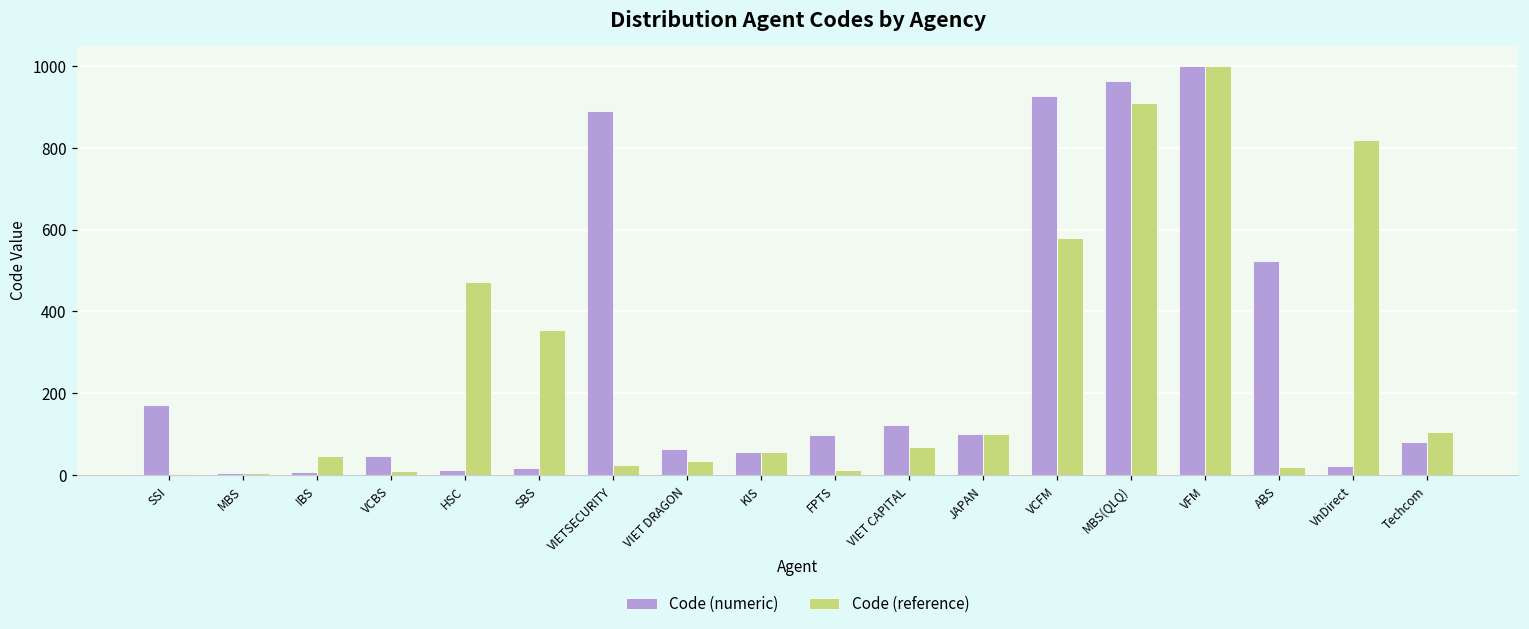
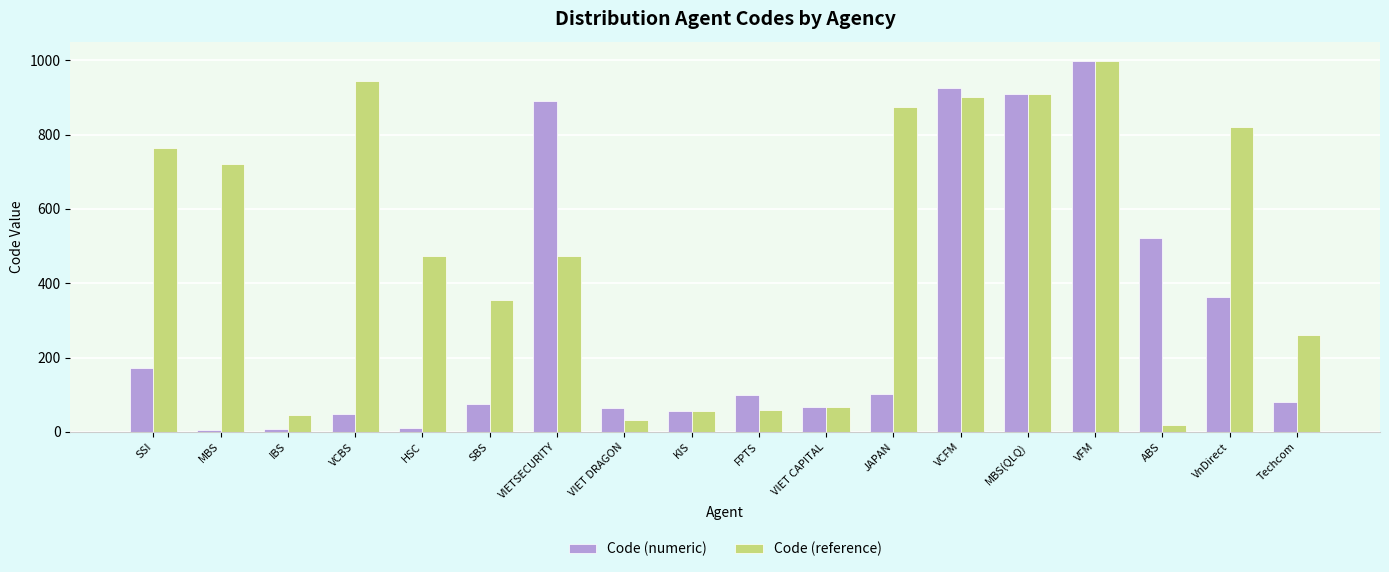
  {
    "Code (numeric)": {
      "SSI": 170,
      "IBS": 10,
      "VCBS": 50,
      "HSC": 10,
-     "SBS": 20,
+     "SBS": 80,
      "VIETSECURITY": 890,
      "VIET DRAGON": 60,
      "KIS": 60,
      "FPTS": 100,
-     "VIET CAPITAL": 120,
+     "VIET CAPITAL": 70,
      "JAPAN": 100,
      "VCFM": 930,
-     "MBS(QLQ)": 960,
+     "MBS(QLQ)": 910,
      "VFM": 1000,
      "ABS": 520,
-     "VnDirect": 20,
+     "VnDirect": 360,
      "Techcom": 80
    },
    "Code (reference)": {
-     "SSI": 0,
-     "MBS": 10,
+     "SSI": 760,
+     "MBS": 720,
      "IBS": 50,
-     "VCBS": 10,
+     "VCBS": 940,
      "HSC": 470,
      "SBS": 360,
-     "VIETSECURITY": 20,
+     "VIETSECURITY": 470,
      "VIET DRAGON": 30,
      "KIS": 60,
-     "FPTS": 10,
+     "FPTS": 60,
      "VIET CAPITAL": 70,
-     "JAPAN": 100,
-     "VCFM": 580,
+     "JAPAN": 880,
+     "VCFM": 900,
      "MBS(QLQ)": 910,
      "VFM": 1000,
      "ABS": 20,
      "VnDirect": 820,
-     "Techcom": 110
+     "Techcom": 260
    }
  }
